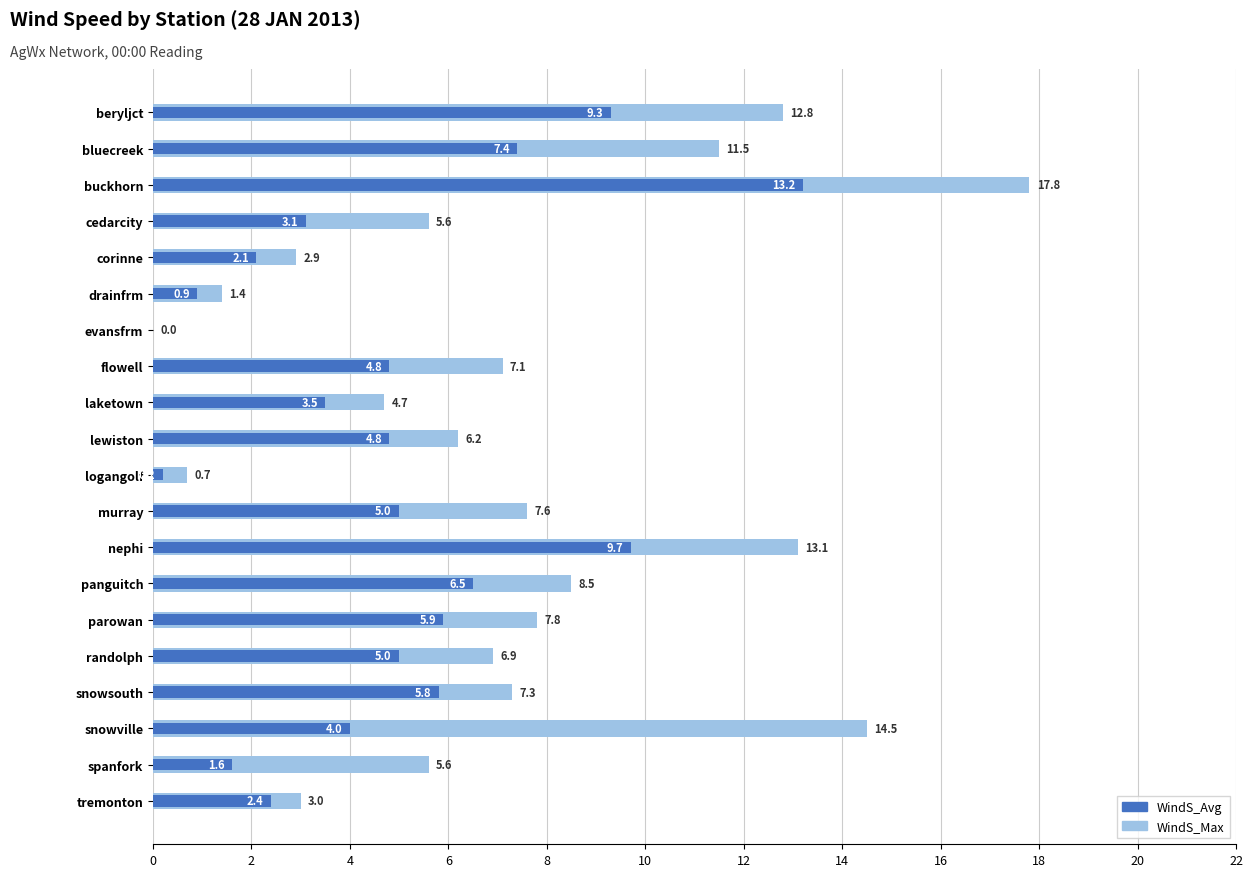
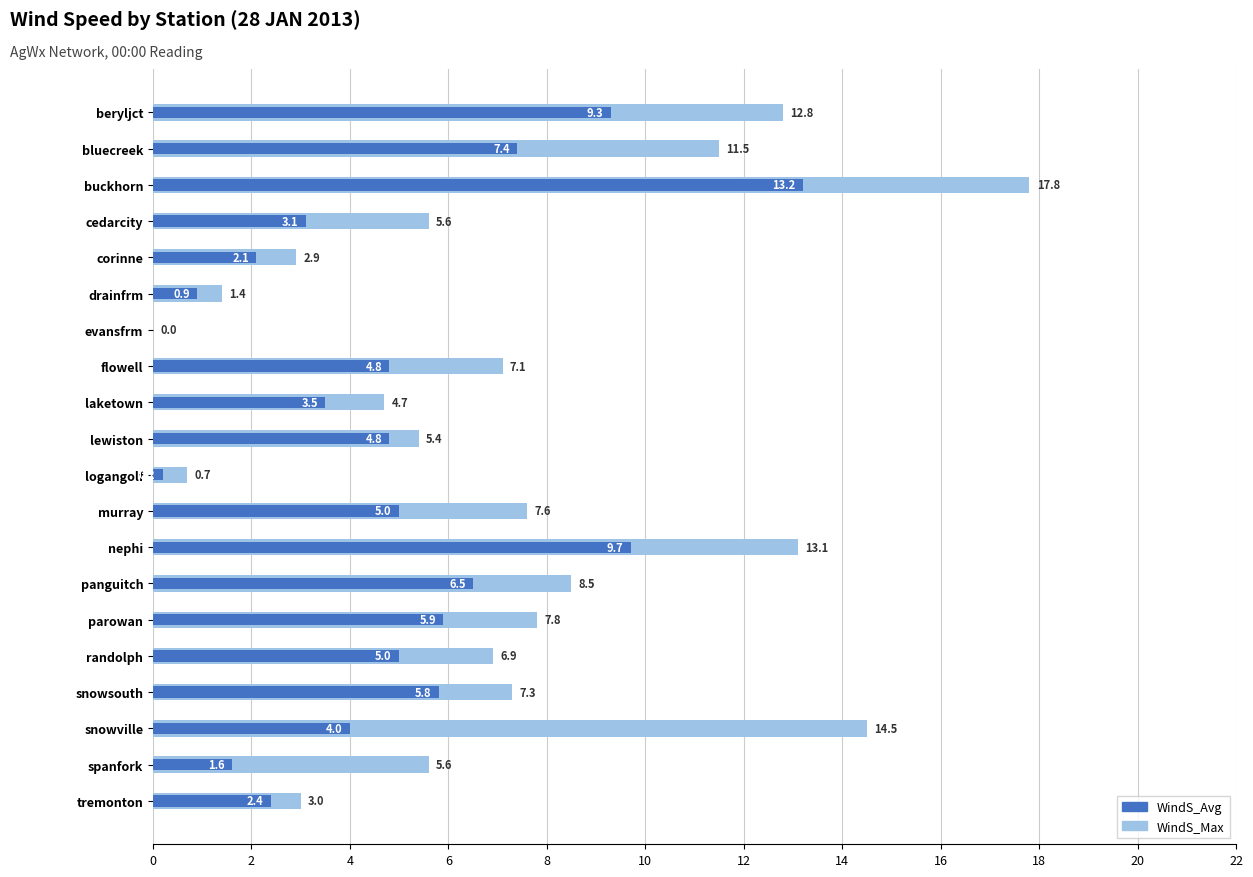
  {
    "WindS_Max": {
      "beryljct": 12.8,
      "bluecreek": 11.5,
      "buckhorn": 17.8,
      "cedarcity": 5.6,
      "corinne": 2.9,
      "drainfrm": 1.4,
      "evansfrm": 0.0,
      "flowell": 7.1,
      "laketown": 4.7,
-     "lewiston": 6.2,
+     "lewiston": 5.4,
      "logangolf": 0.7,
      "murray": 7.6,
      "nephi": 13.1,
      "panguitch": 8.5,
      "parowan": 7.8,
      "randolph": 6.9,
      "snowsouth": 7.3,
      "snowville": 14.5,
      "spanfork": 5.6,
      "tremonton": 3.0
    },
    "WindS_Avg": {
      "evansfrm": 0.0
    }
  }
